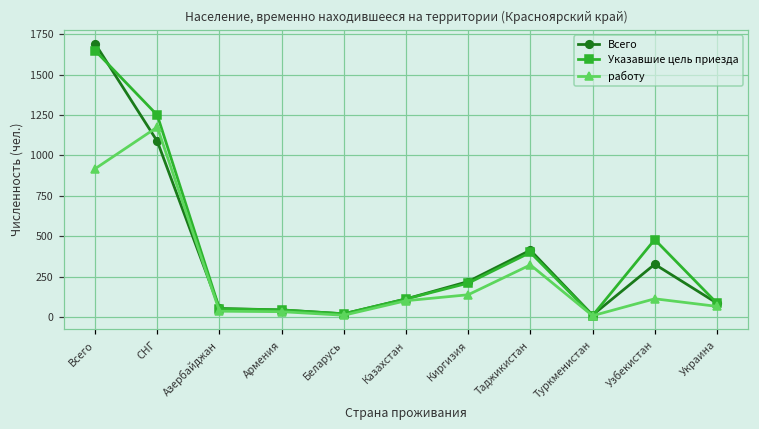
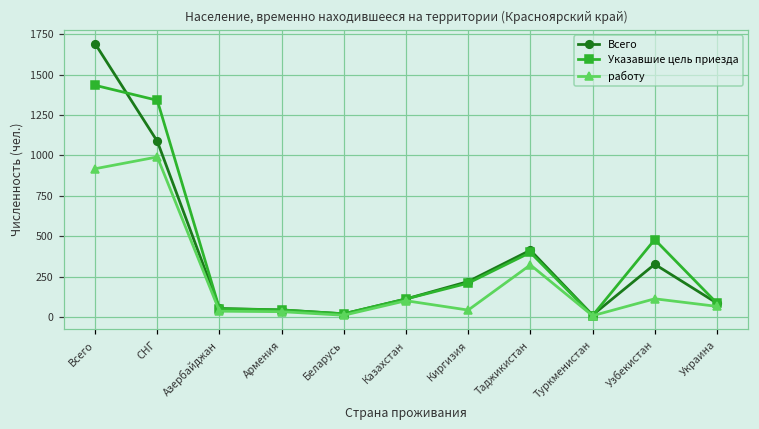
  {
    "Всего": {
      "Всего": 1690,
      "СНГ": 1090,
      "Узбекистан": 330
    },
    "Указавшие цель приезда": {
-     "Всего": 1650,
-     "СНГ": 1250,
+     "Всего": 1440,
+     "СНГ": 1340,
      "Узбекистан": 480
    },
    "работу": {
      "Всего": 920,
-     "СНГ": 1180,
-     "Киргизия": 140,
+     "СНГ": 990,
+     "Киргизия": 40,
      "Таджикистан": 320,
      "Узбекистан": 110,
      "Украина": 70
    }
  }
